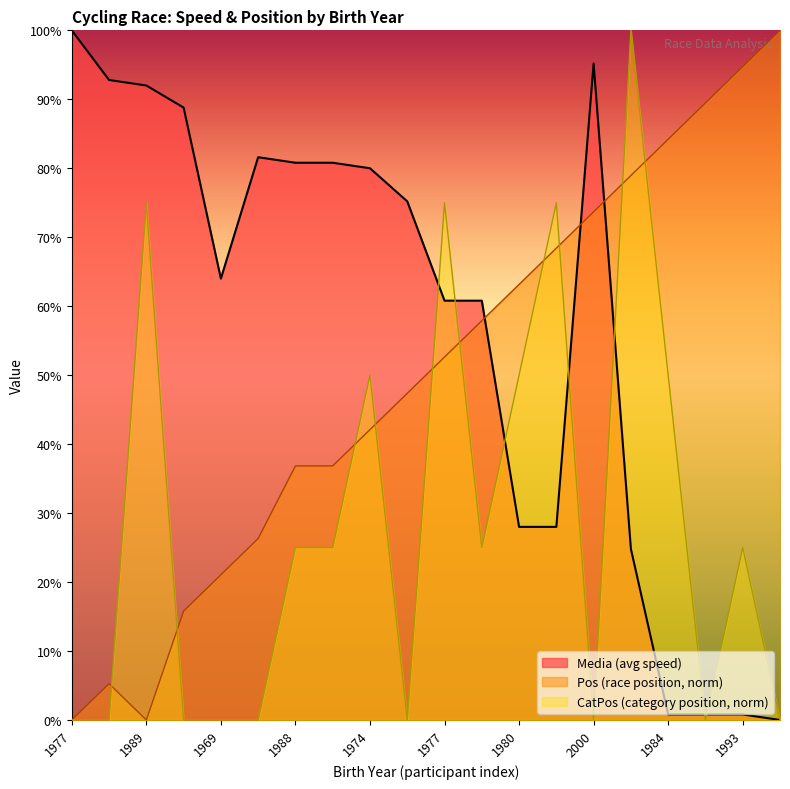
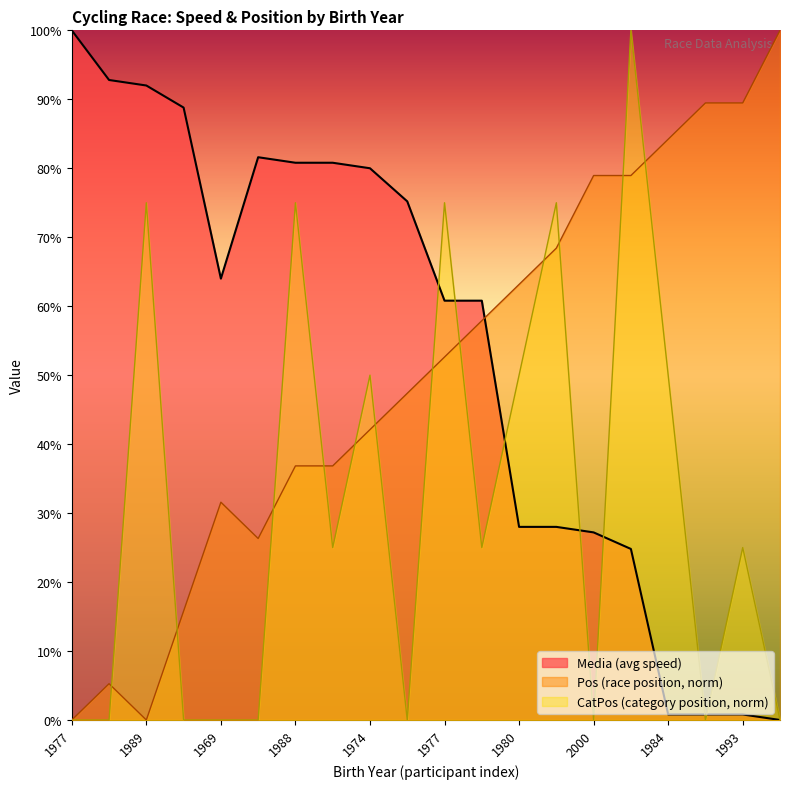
  {
    "Media (avg speed)": {
      "1989": "92%",
      "1969": "64%",
      "1988": "81%",
-     "2000": "95%",
+     "2000": "27%",
      "1993": "1%"
    },
    "Pos (race position, norm)": {
      "1989": "0%",
-     "1969": "21%",
+     "1969": "32%",
      "1988": "37%",
-     "2000": "74%",
-     "1993": "95%"
+     "2000": "79%",
+     "1993": "89%"
    },
    "CatPos (category position, norm)": {
      "1989": "75%",
      "1969": "0%",
-     "1988": "25%",
+     "1988": "75%",
      "2000": "0%",
      "1993": "25%"
    }
  }
